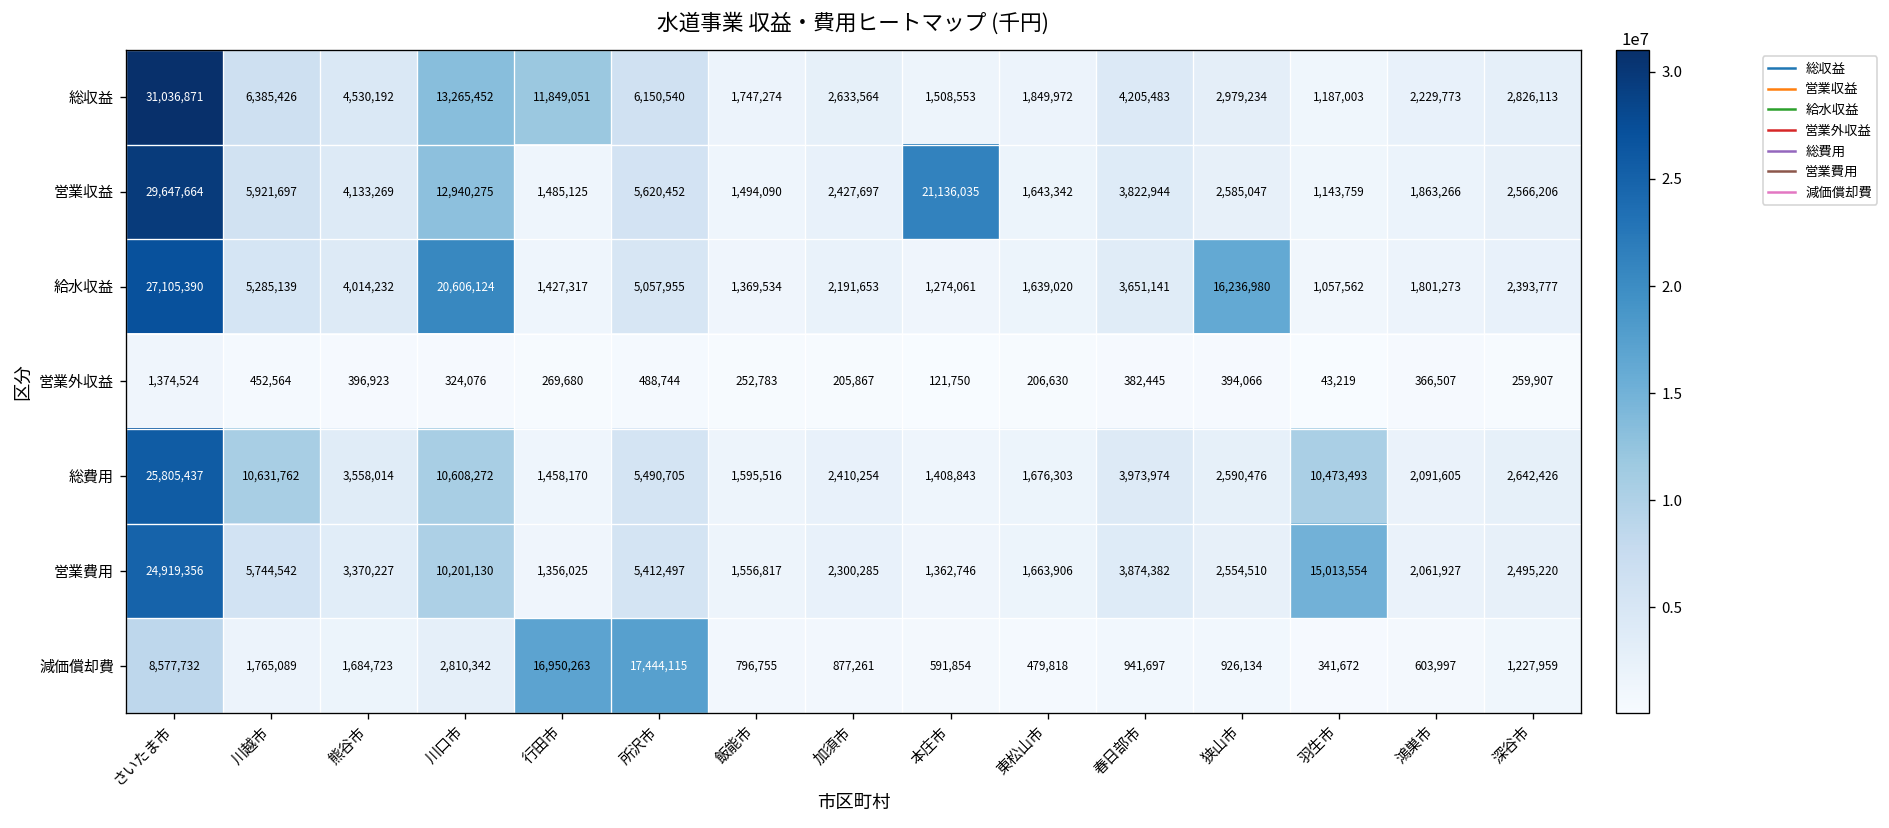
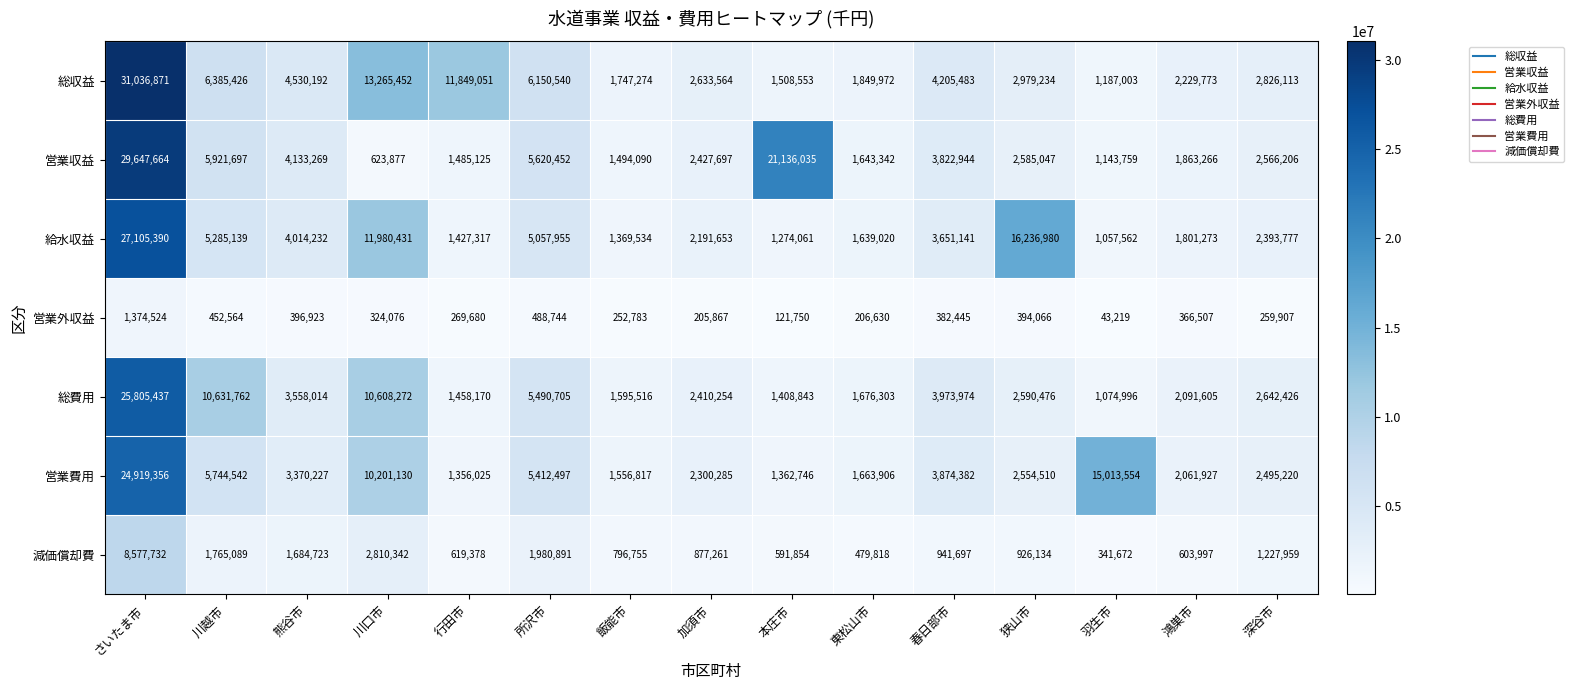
  {
    "総収益": {
      "さいたま市": "31,036,871",
      "川越市": "6,385,426",
      "熊谷市": "4,530,192",
      "川口市": "13,265,452",
      "行田市": "11,849,051",
      "所沢市": "6,150,540",
      "飯能市": "1,747,274",
      "加須市": "2,633,564",
      "本庄市": "1,508,553",
      "東松山市": "1,849,972",
      "春日部市": "4,205,483",
      "狭山市": "2,979,234",
      "羽生市": "1,187,003",
      "鴻巣市": "2,229,773",
      "深谷市": "2,826,113"
    },
    "営業収益": {
      "さいたま市": "29,647,664",
      "川越市": "5,921,697",
      "熊谷市": "4,133,269",
-     "川口市": "12,940,275",
+     "川口市": "623,877",
      "行田市": "1,485,125",
      "所沢市": "5,620,452",
      "飯能市": "1,494,090",
      "加須市": "2,427,697",
      "本庄市": "21,136,035",
      "東松山市": "1,643,342",
      "春日部市": "3,822,944",
      "狭山市": "2,585,047",
      "羽生市": "1,143,759",
      "鴻巣市": "1,863,266",
      "深谷市": "2,566,206"
    },
    "給水収益": {
      "さいたま市": "27,105,390",
      "川越市": "5,285,139",
      "熊谷市": "4,014,232",
-     "川口市": "20,606,124",
+     "川口市": "11,980,431",
      "行田市": "1,427,317",
      "所沢市": "5,057,955",
      "飯能市": "1,369,534",
      "加須市": "2,191,653",
      "本庄市": "1,274,061",
      "東松山市": "1,639,020",
      "春日部市": "3,651,141",
      "狭山市": "16,236,980",
      "羽生市": "1,057,562",
      "鴻巣市": "1,801,273",
      "深谷市": "2,393,777"
    },
    "営業外収益": {
      "さいたま市": "1,374,524",
      "川越市": "452,564",
      "熊谷市": "396,923",
      "川口市": "324,076",
      "行田市": "269,680",
      "所沢市": "488,744",
      "飯能市": "252,783",
      "加須市": "205,867",
      "本庄市": "121,750",
      "東松山市": "206,630",
      "春日部市": "382,445",
      "狭山市": "394,066",
      "羽生市": "43,219",
      "鴻巣市": "366,507",
      "深谷市": "259,907"
    },
    "総費用": {
      "さいたま市": "25,805,437",
      "川越市": "10,631,762",
      "熊谷市": "3,558,014",
      "川口市": "10,608,272",
      "行田市": "1,458,170",
      "所沢市": "5,490,705",
      "飯能市": "1,595,516",
      "加須市": "2,410,254",
      "本庄市": "1,408,843",
      "東松山市": "1,676,303",
      "春日部市": "3,973,974",
      "狭山市": "2,590,476",
-     "羽生市": "10,473,493",
+     "羽生市": "1,074,996",
      "鴻巣市": "2,091,605",
      "深谷市": "2,642,426"
    },
    "営業費用": {
      "さいたま市": "24,919,356",
      "川越市": "5,744,542",
      "熊谷市": "3,370,227",
      "川口市": "10,201,130",
      "行田市": "1,356,025",
      "所沢市": "5,412,497",
      "飯能市": "1,556,817",
      "加須市": "2,300,285",
      "本庄市": "1,362,746",
      "東松山市": "1,663,906",
      "春日部市": "3,874,382",
      "狭山市": "2,554,510",
      "羽生市": "15,013,554",
      "鴻巣市": "2,061,927",
      "深谷市": "2,495,220"
    },
    "減価償却費": {
      "さいたま市": "8,577,732",
      "川越市": "1,765,089",
      "熊谷市": "1,684,723",
      "川口市": "2,810,342",
-     "行田市": "16,950,263",
-     "所沢市": "17,444,115",
+     "行田市": "619,378",
+     "所沢市": "1,980,891",
      "飯能市": "796,755",
      "加須市": "877,261",
      "本庄市": "591,854",
      "東松山市": "479,818",
      "春日部市": "941,697",
      "狭山市": "926,134",
      "羽生市": "341,672",
      "鴻巣市": "603,997",
      "深谷市": "1,227,959"
    }
  }
